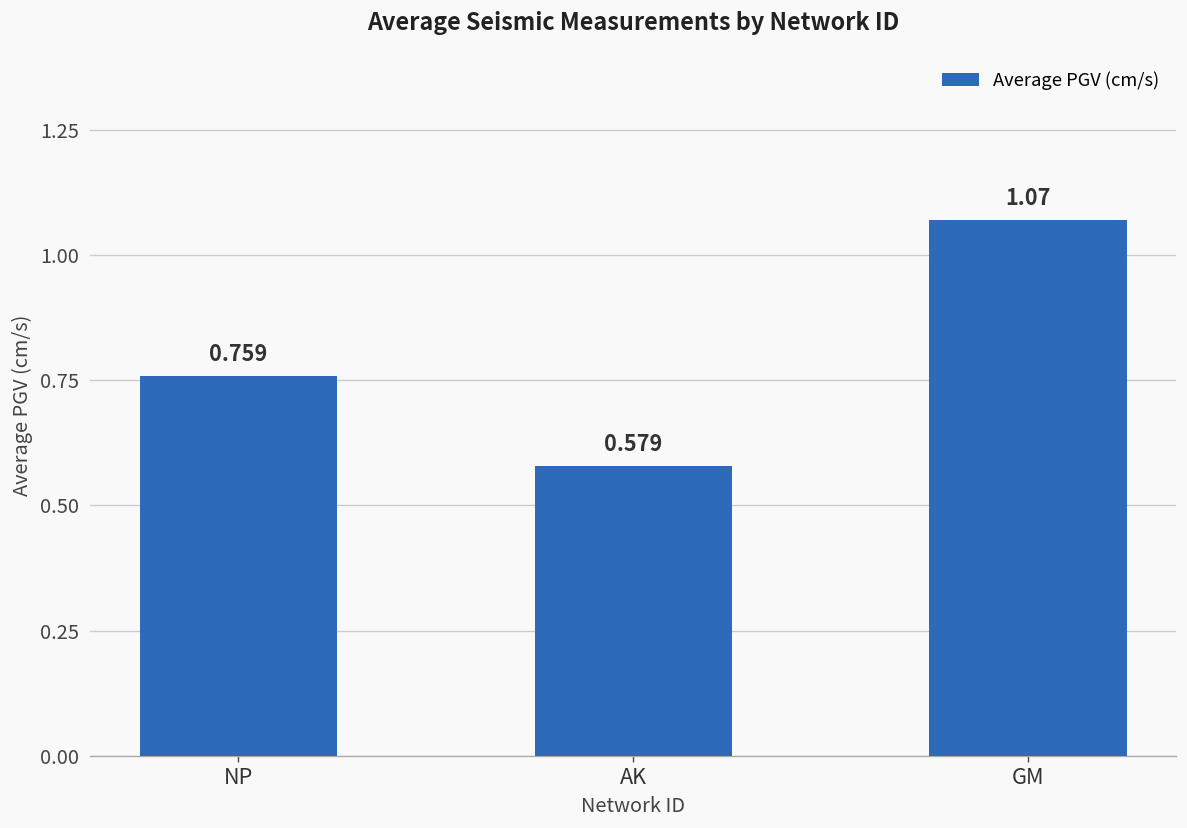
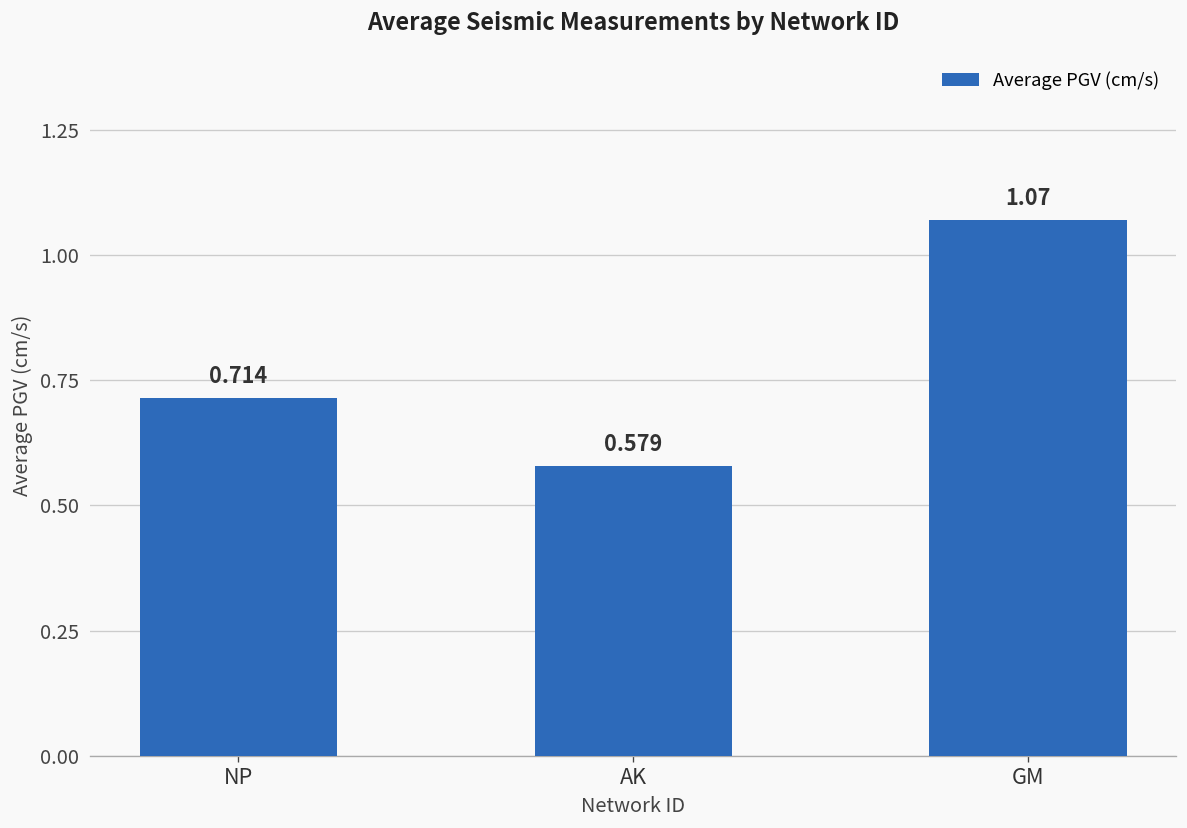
  {
-   "NP": 0.759,
+   "NP": 0.714,
    "AK": 0.579,
    "GM": 1.07
  }
